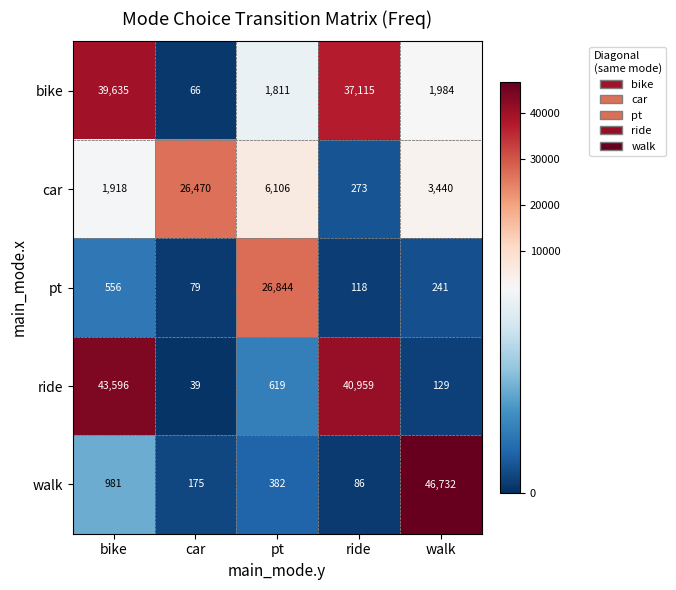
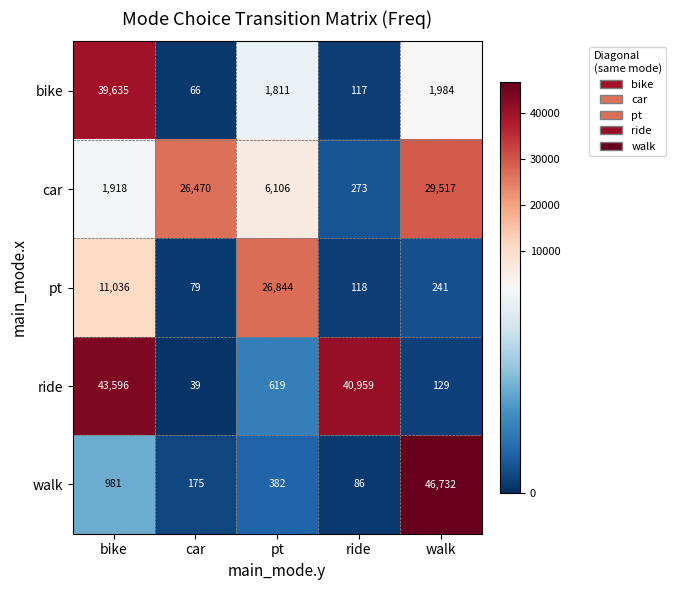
  {
    "bike": {
      "bike": "39,635",
      "car": "66",
      "pt": "1,811",
-     "ride": "37,115",
+     "ride": "117",
      "walk": "1,984"
    },
    "car": {
      "bike": "1,918",
      "car": "26,470",
      "pt": "6,106",
      "ride": "273",
-     "walk": "3,440"
+     "walk": "29,517"
    },
    "pt": {
-     "bike": "556",
+     "bike": "11,036",
      "car": "79",
      "pt": "26,844",
      "ride": "118",
      "walk": "241"
    },
    "ride": {
      "bike": "43,596",
      "car": "39",
      "pt": "619",
      "ride": "40,959",
      "walk": "129"
    },
    "walk": {
      "bike": "981",
      "car": "175",
      "pt": "382",
      "ride": "86",
      "walk": "46,732"
    }
  }
